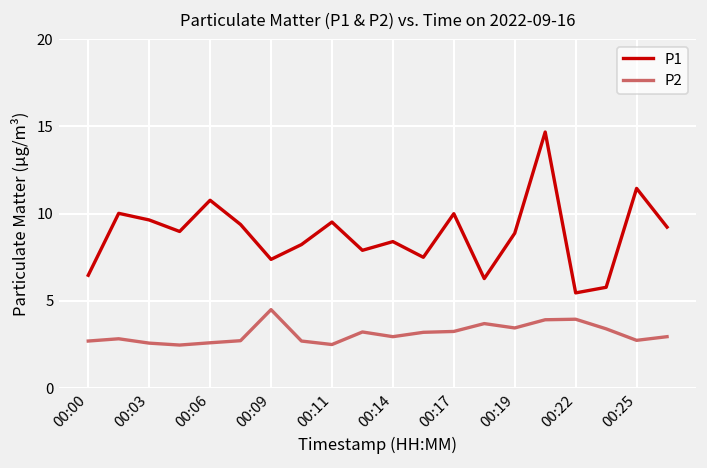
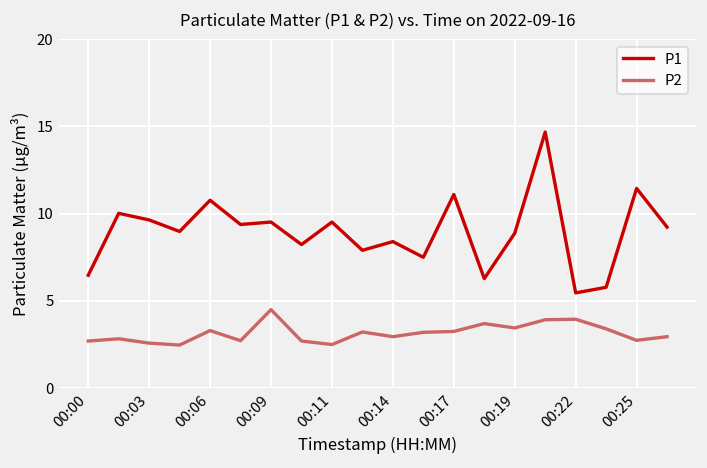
  {
    "P1": {
      "00:00": 6.5,
      "00:03": 9.6,
      "00:06": 10.8,
-     "00:09": 7.4,
+     "00:09": 9.5,
      "00:11": 9.5,
      "00:14": 8.4,
-     "00:17": 10.0,
+     "00:17": 11.1,
      "00:19": 8.9,
      "00:22": 5.5,
      "00:25": 11.5
    },
    "P2": {
      "00:00": 2.7,
      "00:03": 2.6,
-     "00:06": 2.6,
+     "00:06": 3.3,
      "00:09": 4.5,
      "00:11": 2.5,
      "00:14": 3.0,
      "00:17": 3.3,
      "00:19": 3.5,
      "00:22": 4.0,
      "00:25": 2.7
    }
  }
